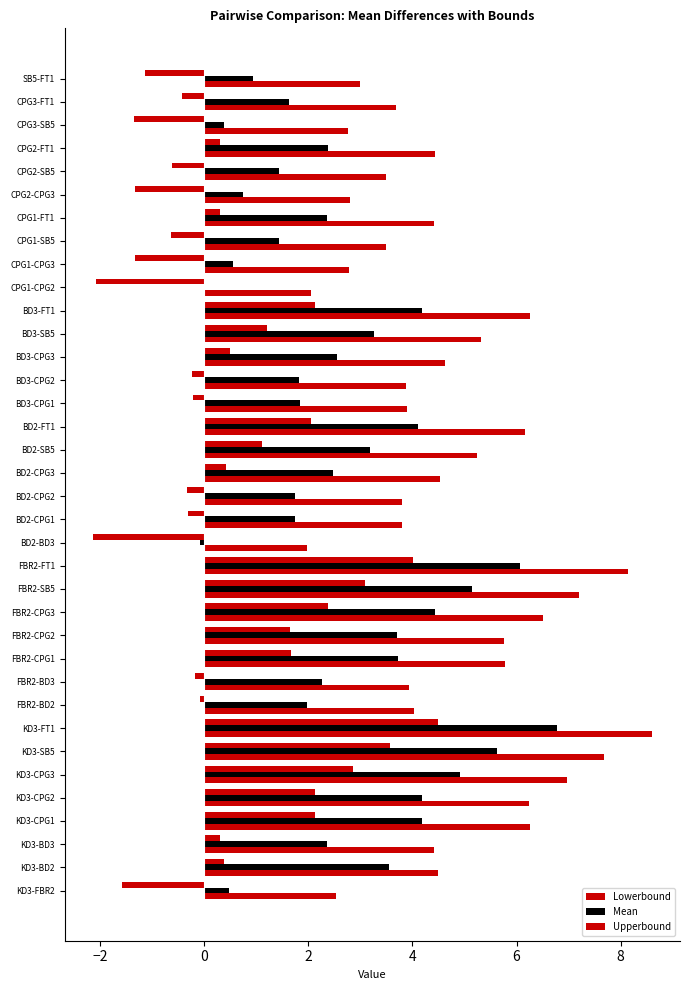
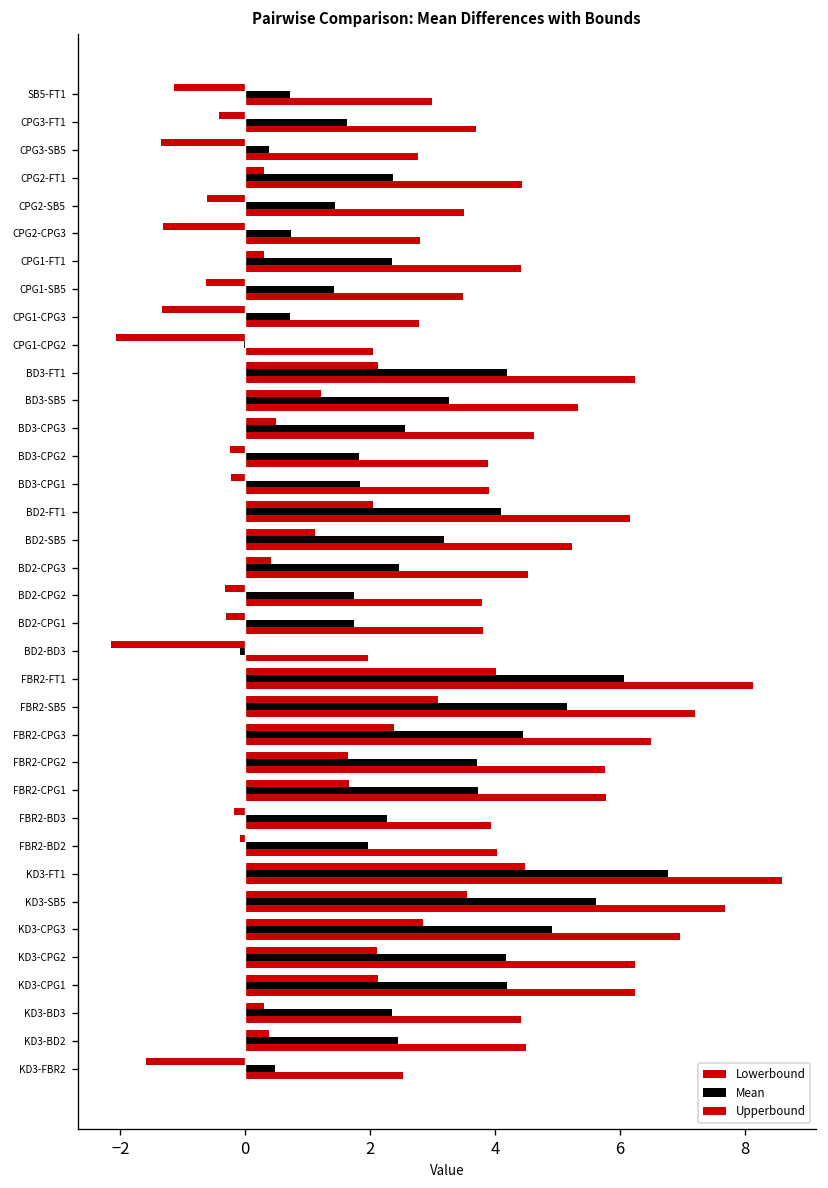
  {
    "Mean": {
-     "SB5-FT1": 0.9,
+     "SB5-FT1": 0.7,
      "CPG3-FT1": 1.6,
      "CPG3-SB5": 0.4,
      "CPG2-FT1": 2.4,
      "CPG2-SB5": 1.4,
      "CPG2-CPG3": 0.7,
      "CPG1-FT1": 2.4,
      "CPG1-SB5": 1.4,
-     "CPG1-CPG3": 0.5,
+     "CPG1-CPG3": 0.7,
      "BD3-FT1": 4.2,
      "BD3-SB5": 3.3,
      "BD3-CPG3": 2.6,
      "BD3-CPG2": 1.8,
      "BD3-CPG1": 1.8,
      "BD2-FT1": 4.1,
      "BD2-SB5": 3.2,
      "BD2-CPG3": 2.5,
      "BD2-CPG2": 1.7,
      "BD2-CPG1": 1.8,
      "BD2-BD3": -0.1,
      "FBR2-FT1": 6.1,
      "FBR2-SB5": 5.1,
      "FBR2-CPG3": 4.4,
      "FBR2-CPG2": 3.7,
      "FBR2-CPG1": 3.7,
      "FBR2-BD3": 2.3,
      "FBR2-BD2": 2.0,
      "KD3-FT1": 6.8,
      "KD3-SB5": 5.6,
      "KD3-CPG3": 4.9,
      "KD3-CPG2": 4.2,
      "KD3-CPG1": 4.2,
      "KD3-BD3": 2.4,
-     "KD3-BD2": 3.6,
+     "KD3-BD2": 2.4,
      "KD3-FBR2": 0.5
    }
  }
